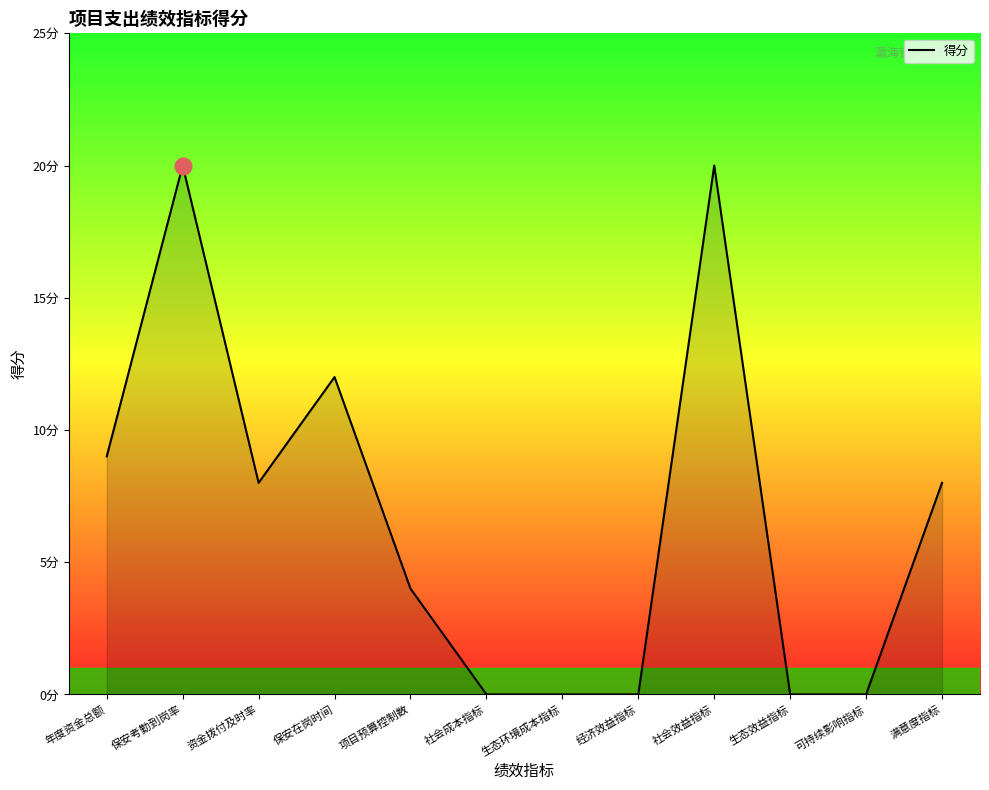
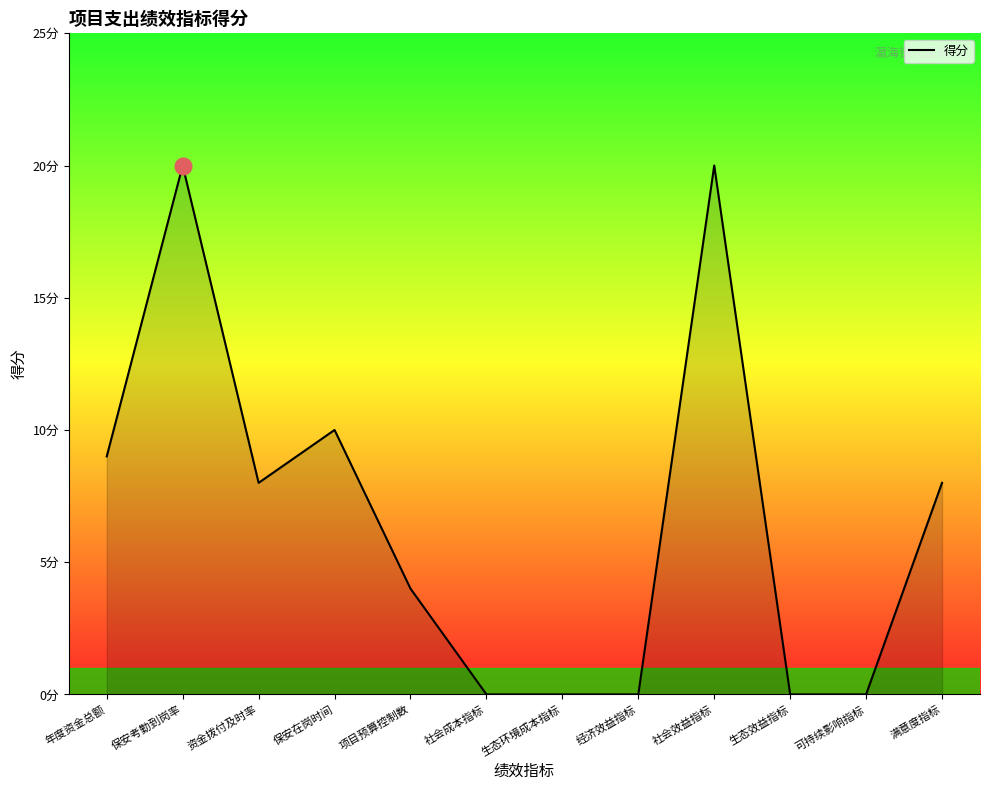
  {
    "得分": {
      "年度资金总额": "9分",
      "资金拨付及时率": "8分",
-     "保安在岗时间": "12分",
+     "保安在岗时间": "10分",
      "项目预算控制数": "4分",
      "社会效益指标": "20分",
      "满意度指标": "8分"
    }
  }
